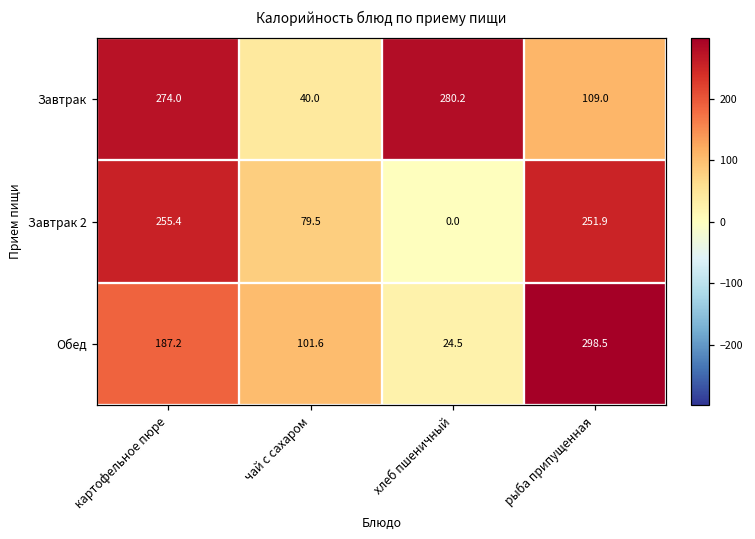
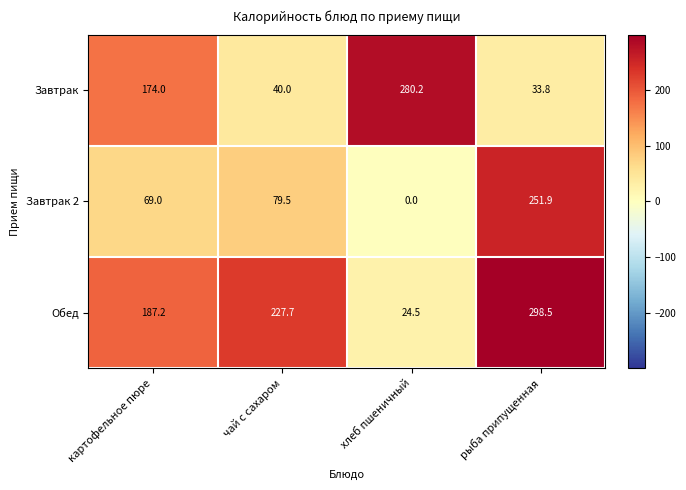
  {
    "Завтрак": {
-     "картофельное пюре": 274.0,
+     "картофельное пюре": 174.0,
      "чай с сахаром": 40.0,
      "хлеб пшеничный": 280.2,
-     "рыба припущенная": 109.0
+     "рыба припущенная": 33.8
    },
    "Завтрак 2": {
-     "картофельное пюре": 255.4,
+     "картофельное пюре": 69.0,
      "чай с сахаром": 79.5,
      "хлеб пшеничный": 0.0,
      "рыба припущенная": 251.9
    },
    "Обед": {
      "картофельное пюре": 187.2,
-     "чай с сахаром": 101.6,
+     "чай с сахаром": 227.7,
      "хлеб пшеничный": 24.5,
      "рыба припущенная": 298.5
    }
  }
